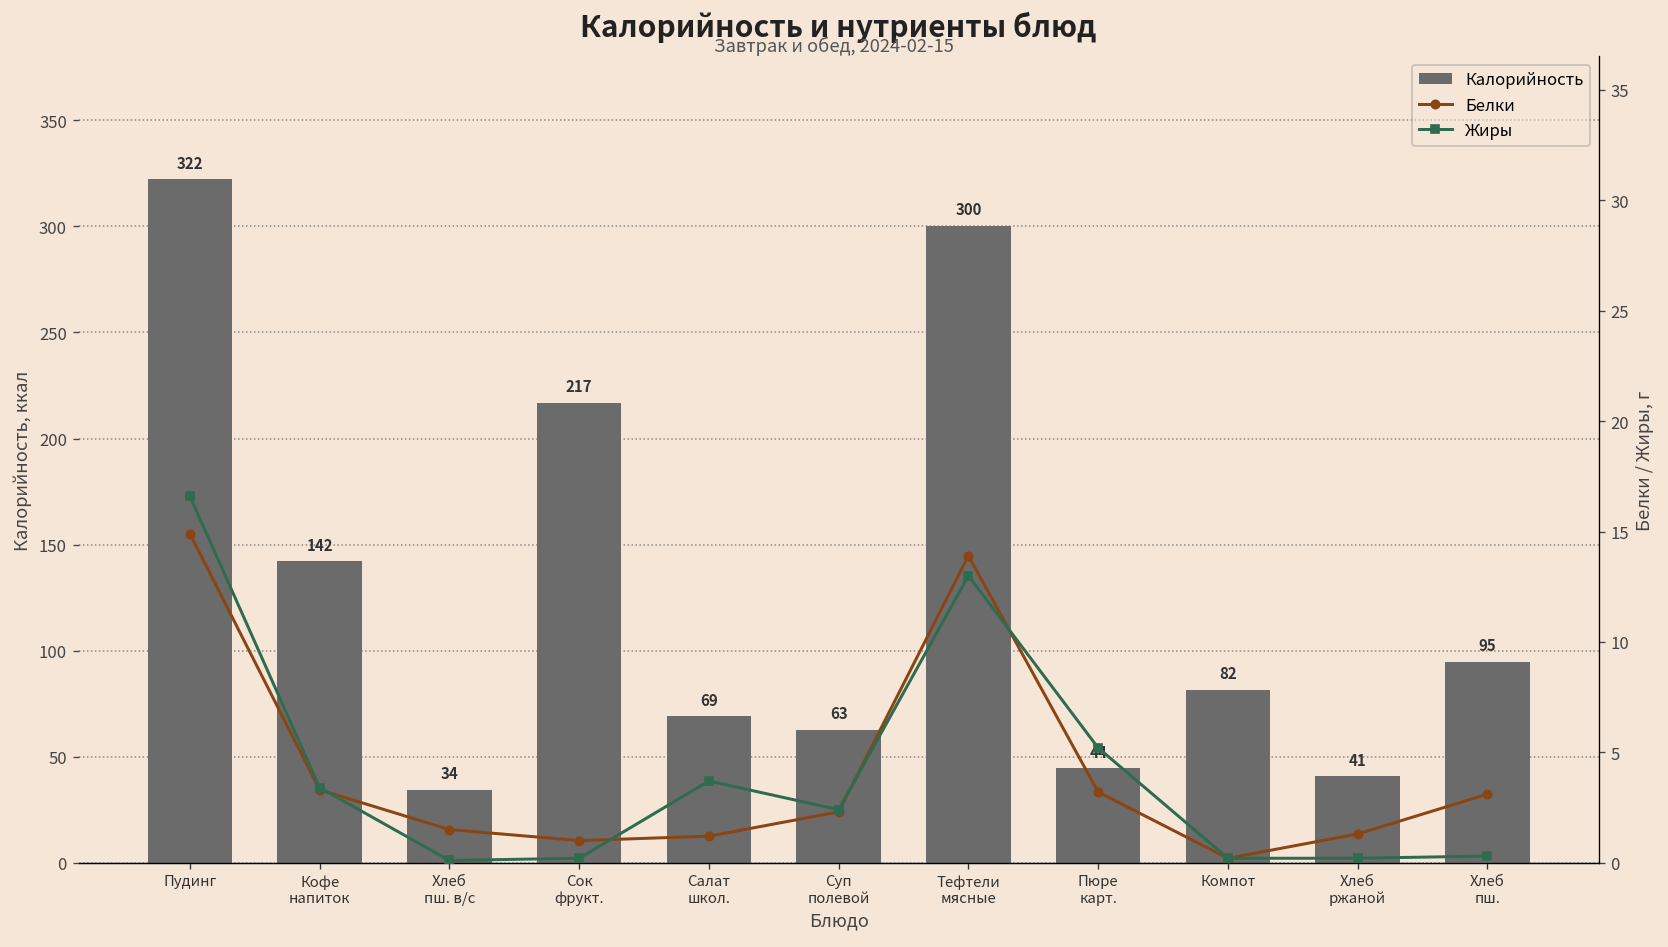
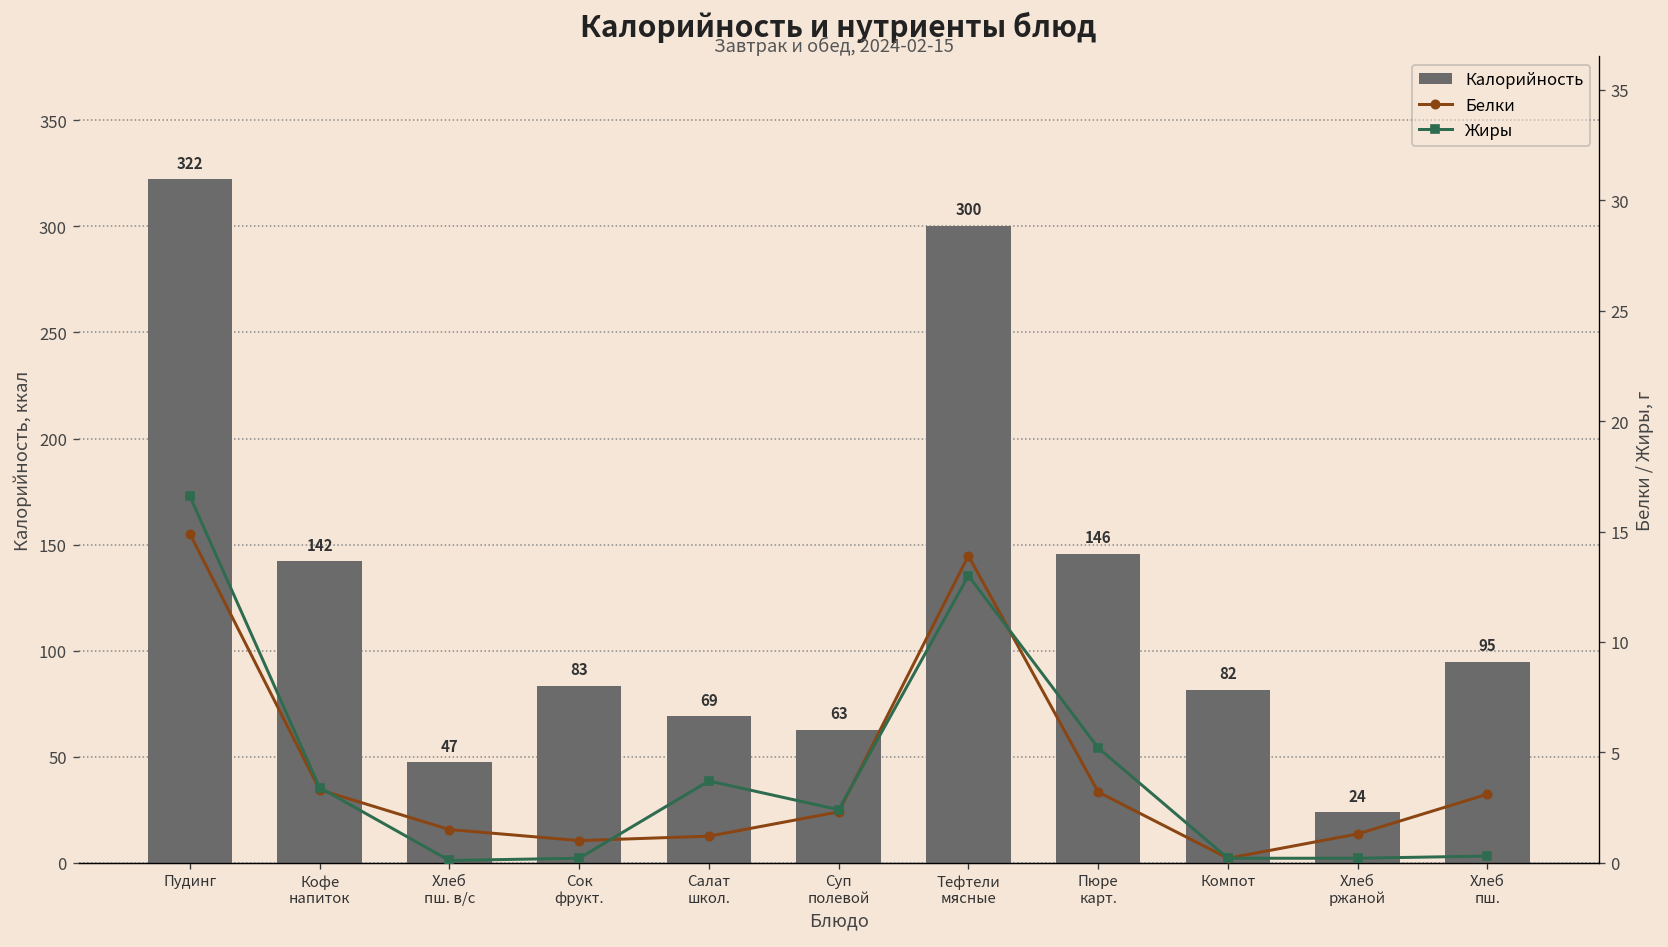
  {
    "Калорийность": {
      "Пудинг": 322,
      "Кофе напиток": 142,
-     "Хлеб пш. в/с": 34,
-     "Сок фрукт.": 217,
+     "Хлеб пш. в/с": 47,
+     "Сок фрукт.": 83,
      "Салат школ.": 69,
      "Суп полевой": 63,
      "Тефтели мясные": 300,
-     "Пюре карт.": 44,
+     "Пюре карт.": 146,
      "Компот": 82,
-     "Хлеб ржаной": 41,
+     "Хлеб ржаной": 24,
      "Хлеб пш.": 95
    }
  }
